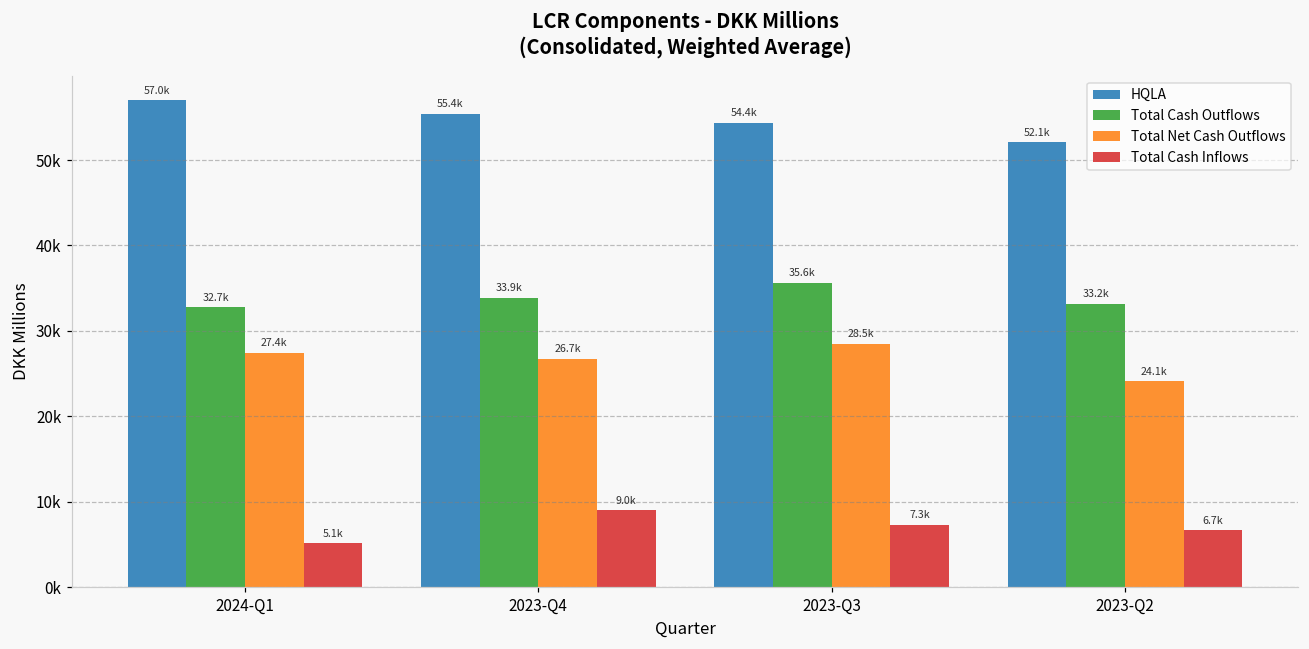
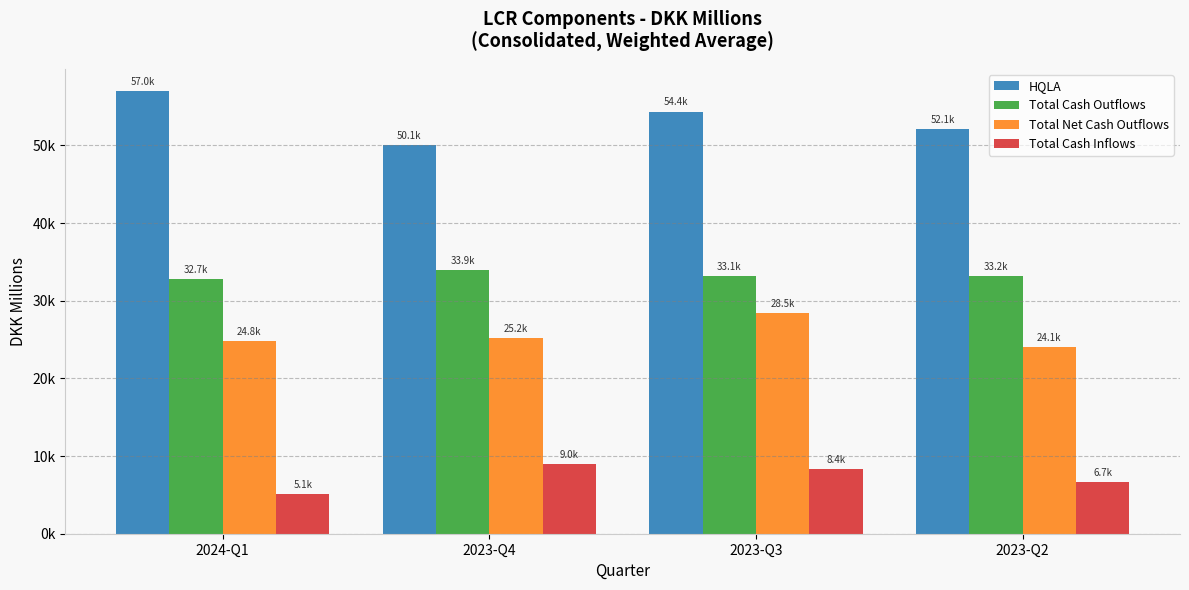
  {
    "HQLA": {
      "2024-Q1": "57.0k",
-     "2023-Q4": "55.4k",
+     "2023-Q4": "50.1k",
      "2023-Q3": "54.4k",
      "2023-Q2": "52.1k"
    },
    "Total Cash Outflows": {
      "2024-Q1": "32.7k",
      "2023-Q4": "33.9k",
-     "2023-Q3": "35.6k",
+     "2023-Q3": "33.1k",
      "2023-Q2": "33.2k"
    },
    "Total Net Cash Outflows": {
-     "2024-Q1": "27.4k",
-     "2023-Q4": "26.7k",
+     "2024-Q1": "24.8k",
+     "2023-Q4": "25.2k",
      "2023-Q3": "28.5k",
      "2023-Q2": "24.1k"
    },
    "Total Cash Inflows": {
      "2024-Q1": "5.1k",
      "2023-Q4": "9.0k",
-     "2023-Q3": "7.3k",
+     "2023-Q3": "8.4k",
      "2023-Q2": "6.7k"
    }
  }
